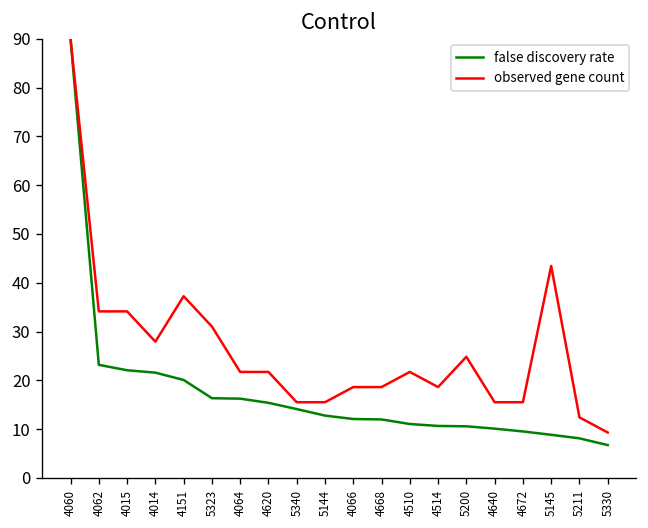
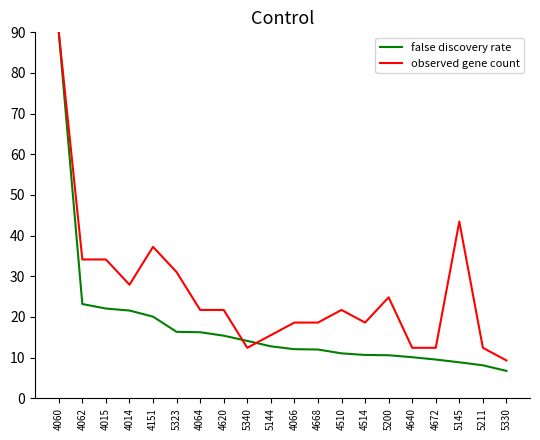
  {
    "false discovery rate": {
      "4062": 23,
      "4015": 22,
      "4014": 22,
      "4151": 20,
      "5323": 16,
      "4064": 16,
      "4620": 15,
      "5340": 14,
      "5144": 13,
      "4066": 12,
      "4668": 12,
      "4510": 11,
      "4514": 11,
      "5200": 11,
      "4640": 10,
      "4672": 10,
      "5145": 9,
      "5211": 8,
      "5330": 7
    },
    "observed gene count": {
      "4062": 34,
      "4015": 34,
      "4014": 28,
      "4151": 37,
      "5323": 31,
      "4064": 22,
      "4620": 22,
-     "5340": 16,
+     "5340": 12,
      "5144": 16,
      "4066": 19,
      "4668": 19,
      "4510": 22,
      "4514": 19,
      "5200": 25,
-     "4640": 16,
-     "4672": 16,
+     "4640": 12,
+     "4672": 12,
      "5145": 43,
      "5211": 12,
      "5330": 9
    }
  }
